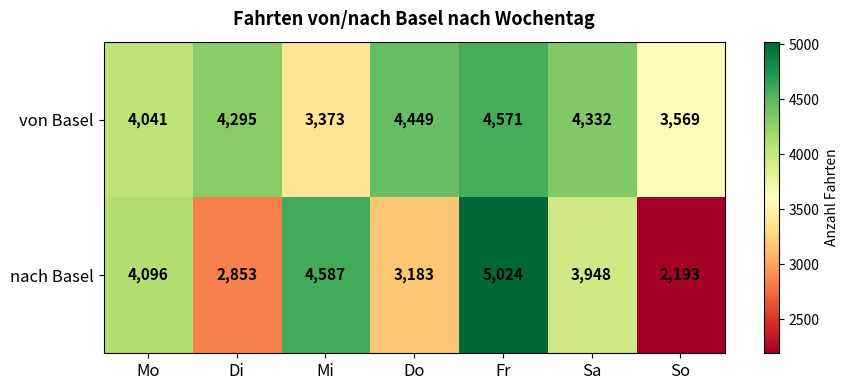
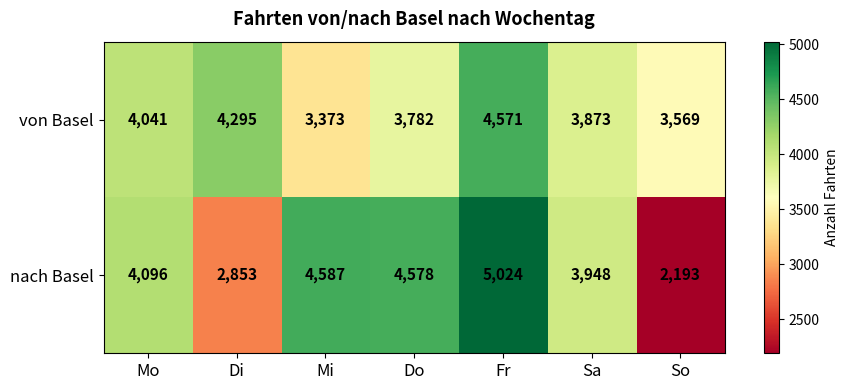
  {
    "von Basel": {
      "Mo": "4,041",
      "Di": "4,295",
      "Mi": "3,373",
-     "Do": "4,449",
+     "Do": "3,782",
      "Fr": "4,571",
-     "Sa": "4,332",
+     "Sa": "3,873",
      "So": "3,569"
    },
    "nach Basel": {
      "Mo": "4,096",
      "Di": "2,853",
      "Mi": "4,587",
-     "Do": "3,183",
+     "Do": "4,578",
      "Fr": "5,024",
      "Sa": "3,948",
      "So": "2,193"
    }
  }
